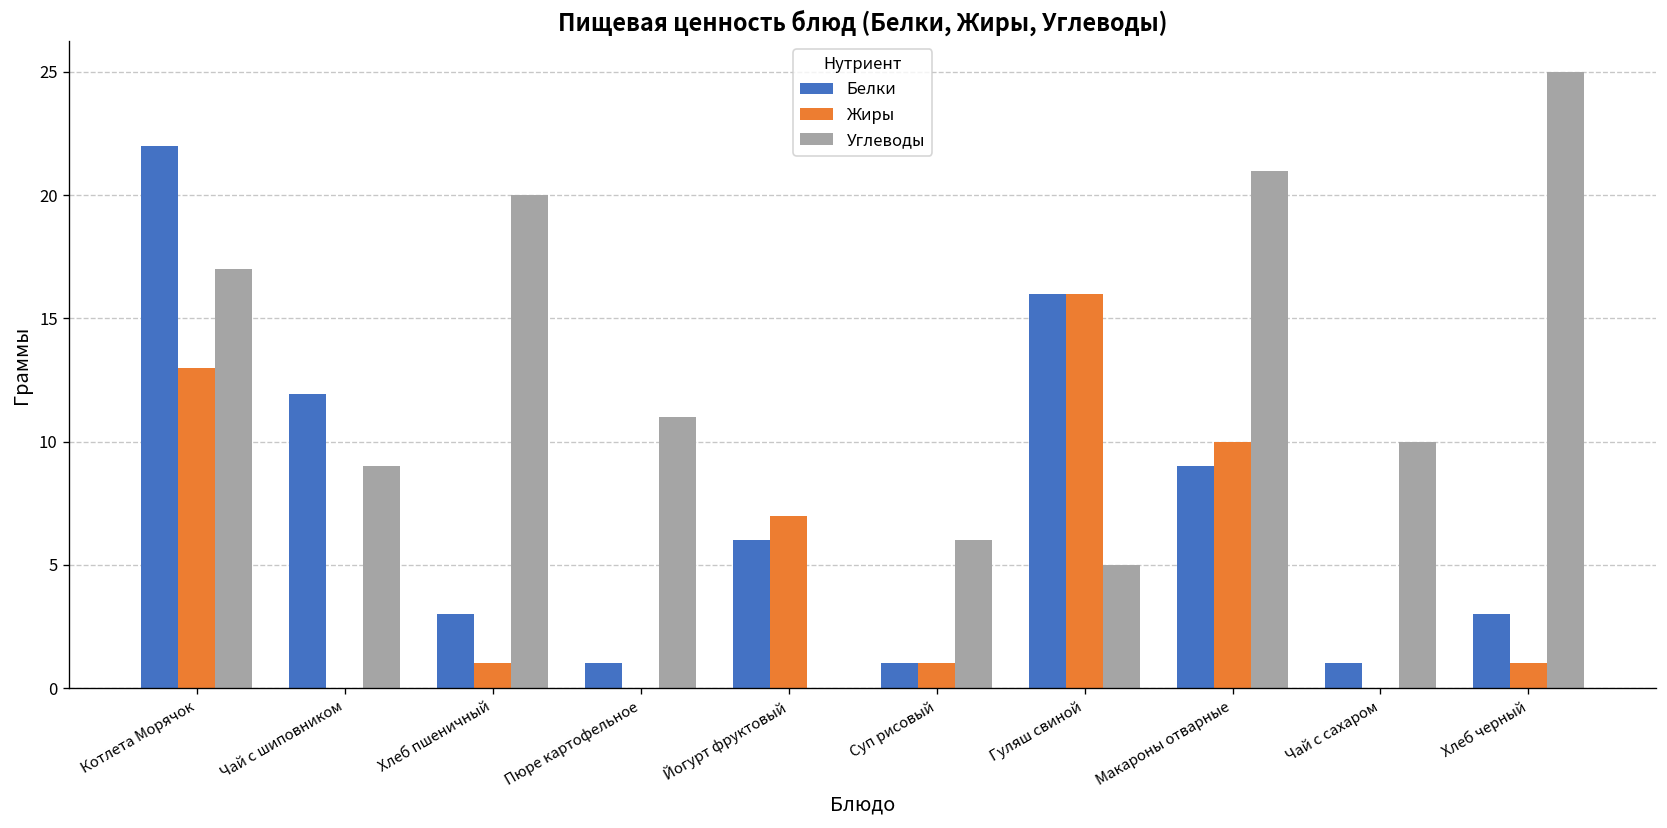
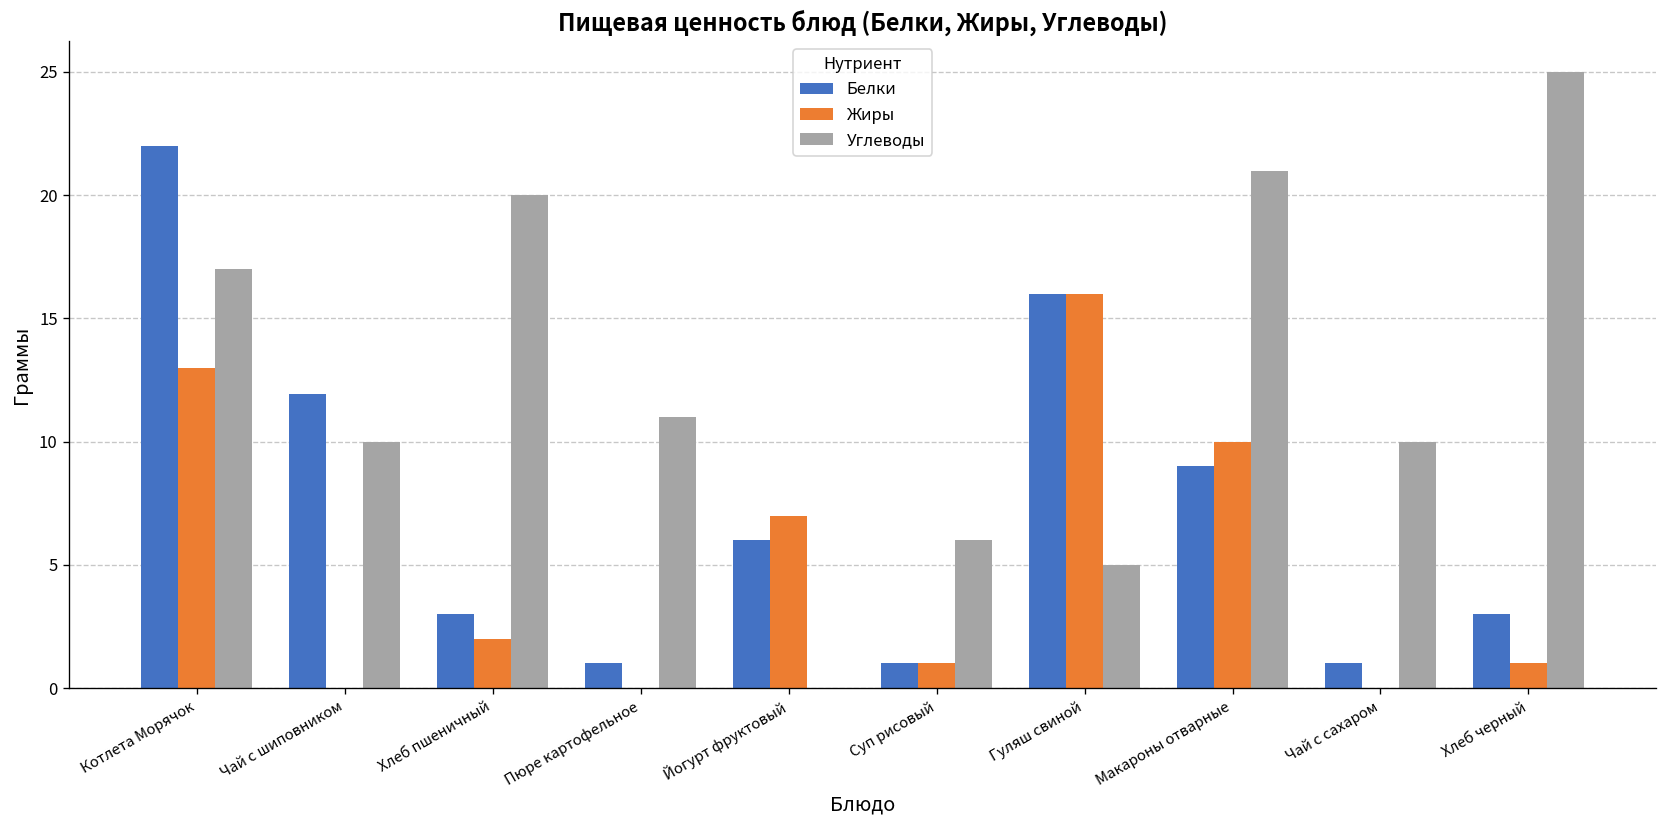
  {
    "Белки": {
      "Котлета Морячок": 22,
      "Чай с шиповником": 12,
      "Хлеб пшеничный": 3,
      "Пюре картофельное": 1,
      "Йогурт фруктовый": 6,
      "Суп рисовый": 1,
      "Гуляш свиной": 16,
      "Макароны отварные": 9,
      "Чай с сахаром": 1,
      "Хлеб черный": 3
    },
    "Жиры": {
      "Котлета Морячок": 13,
-     "Хлеб пшеничный": 1,
+     "Хлеб пшеничный": 2,
      "Пюре картофельное": 0,
      "Йогурт фруктовый": 7,
      "Суп рисовый": 1,
      "Гуляш свиной": 16,
      "Макароны отварные": 10,
      "Хлеб черный": 1
    },
    "Углеводы": {
      "Котлета Морячок": 17,
-     "Чай с шиповником": 9,
+     "Чай с шиповником": 10,
      "Хлеб пшеничный": 20,
      "Пюре картофельное": 11,
      "Йогурт фруктовый": 0,
      "Суп рисовый": 6,
      "Гуляш свиной": 5,
      "Макароны отварные": 21,
      "Чай с сахаром": 10,
      "Хлеб черный": 25
    }
  }
